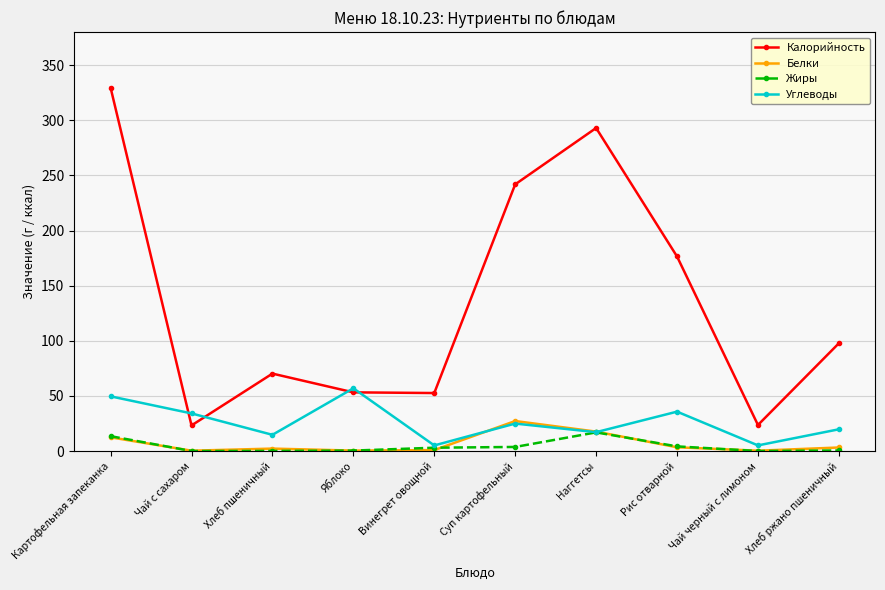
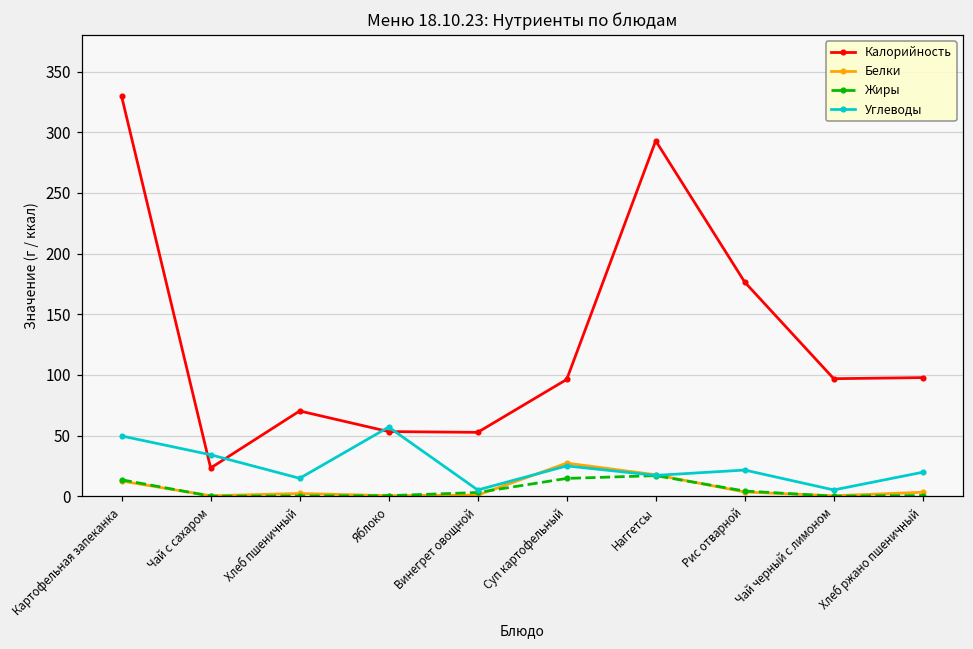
  {
    "Калорийность": {
      "Картофельная запеканка": 330,
      "Чай с сахаром": 23,
      "Хлеб пшеничный": 70,
      "Яблоко": 53,
      "Винегрет овощной": 53,
-     "Суп картофельный": 242,
+     "Суп картофельный": 96,
      "Наггетсы": 293,
      "Рис отварной": 177,
-     "Чай черный с лимоном": 24,
+     "Чай черный с лимоном": 97,
      "Хлеб ржано пшеничный": 98
    },
    "Белки": {
      "Суп картофельный": 27,
      "Хлеб ржано пшеничный": 3
    },
    "Жиры": {
-     "Суп картофельный": 4,
+     "Суп картофельный": 15,
      "Хлеб ржано пшеничный": 1
    },
    "Углеводы": {
      "Картофельная запеканка": 50,
      "Чай с сахаром": 34,
      "Хлеб пшеничный": 15,
      "Яблоко": 57,
      "Суп картофельный": 25,
-     "Рис отварной": 36,
+     "Рис отварной": 22,
      "Чай черный с лимоном": 5,
      "Хлеб ржано пшеничный": 20
    }
  }
